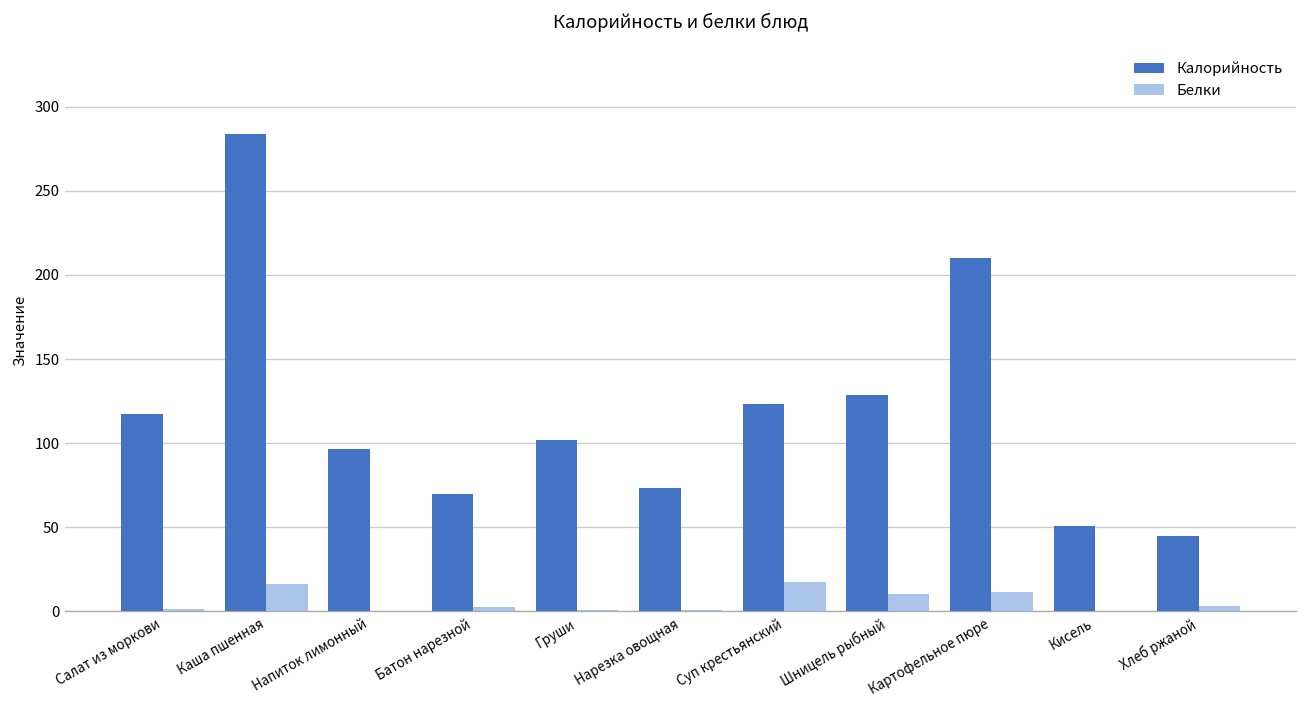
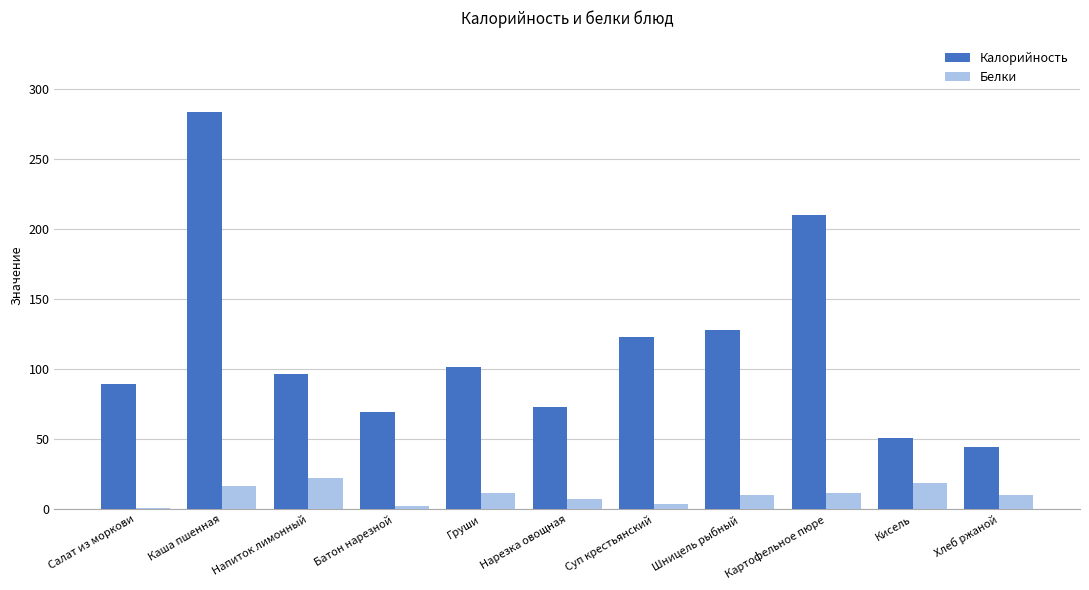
  {
    "Калорийность": {
-     "Салат из моркови": 118,
+     "Салат из моркови": 90,
      "Каша пшенная": 284,
      "Напиток лимонный": 96,
      "Батон нарезной": 70,
      "Груши": 102,
      "Нарезка овощная": 73,
      "Суп крестьянский": 123,
      "Шницель рыбный": 128,
      "Картофельное пюре": 210,
      "Кисель": 51,
      "Хлеб ржаной": 45
    },
    "Белки": {
      "Каша пшенная": 16,
-     "Напиток лимонный": 0,
+     "Напиток лимонный": 23,
      "Батон нарезной": 2,
-     "Груши": 1,
-     "Нарезка овощная": 1,
-     "Суп крестьянский": 17,
+     "Груши": 11,
+     "Нарезка овощная": 7,
+     "Суп крестьянский": 4,
      "Шницель рыбный": 10,
      "Картофельное пюре": 12,
-     "Кисель": 0,
-     "Хлеб ржаной": 3
+     "Кисель": 19,
+     "Хлеб ржаной": 10
    }
  }
